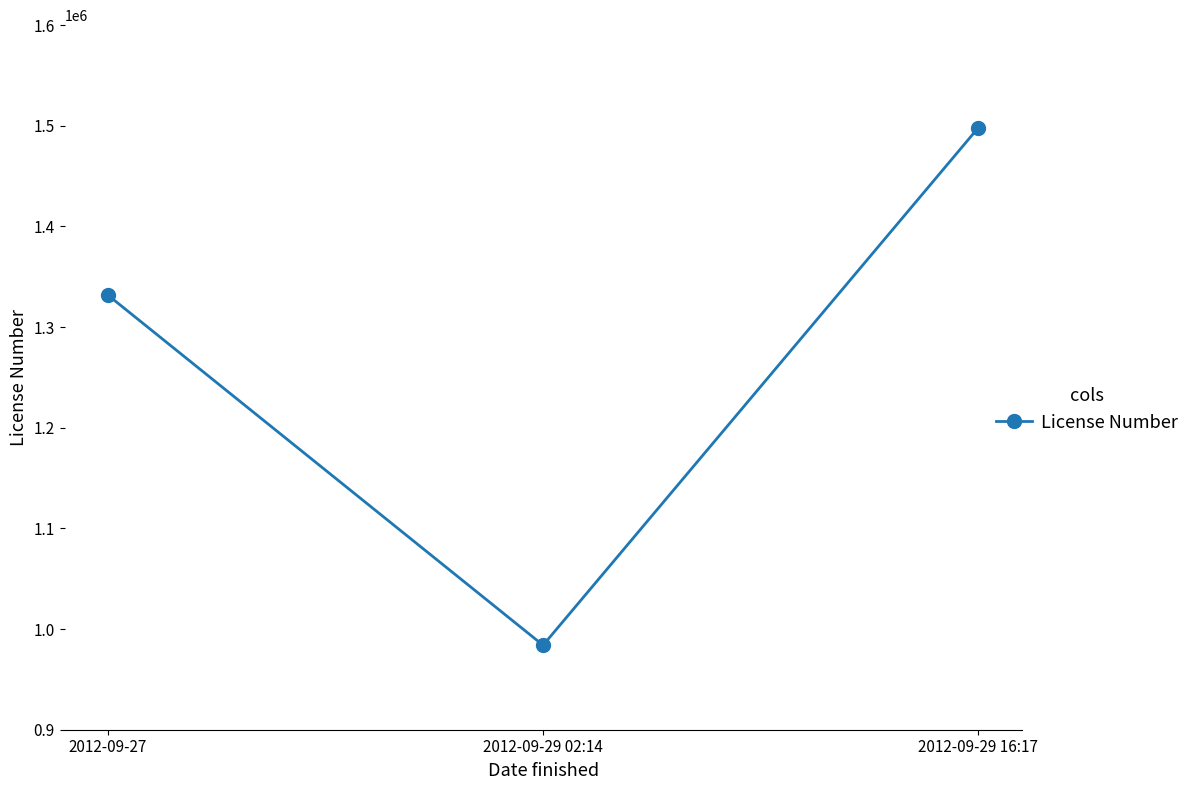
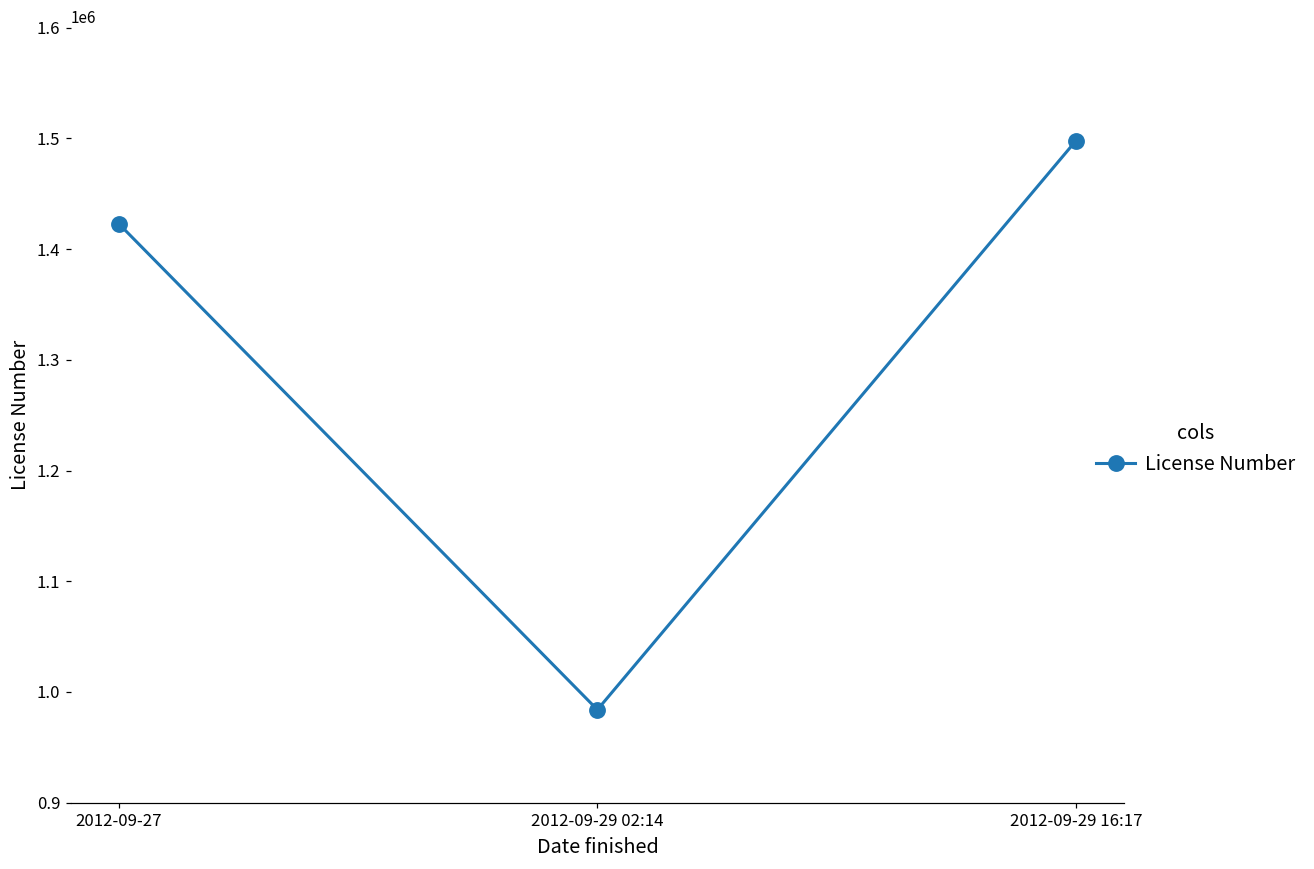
  {
-   "2012-09-27": 1332000,
+   "2012-09-27": 1423000,
    "2012-09-29 02:14": 984000,
    "2012-09-29 16:17": 1498000
  }
